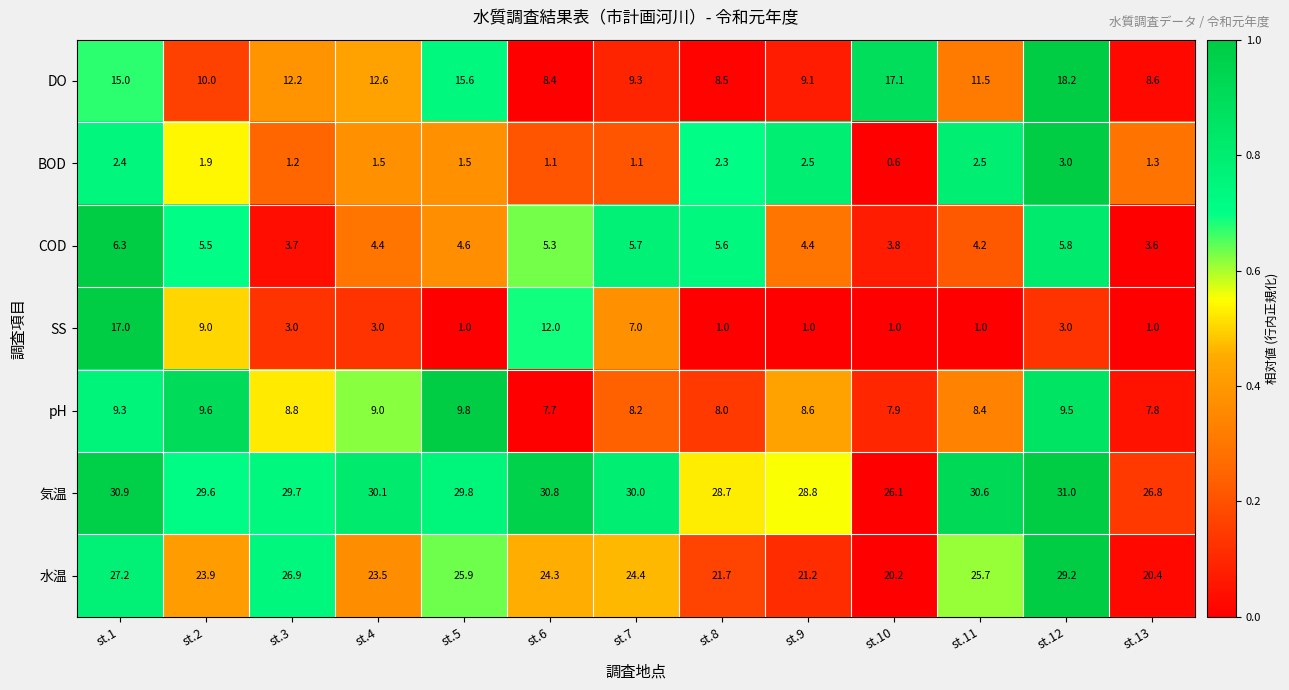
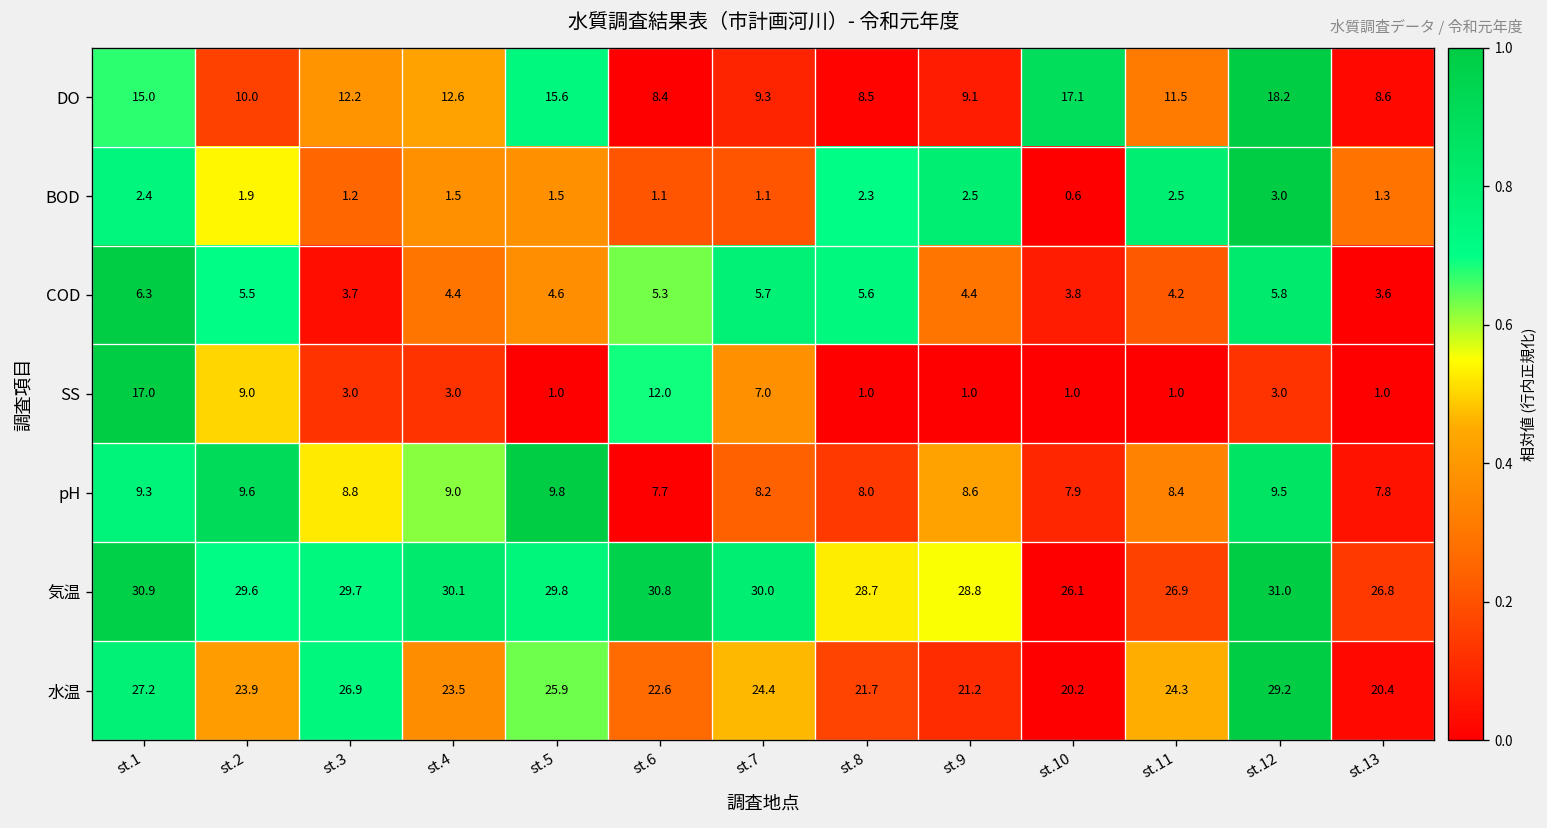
  {
    "DO": {
      "st.1": 15.0,
      "st.2": 10.0,
      "st.3": 12.2,
      "st.4": 12.6,
      "st.5": 15.6,
      "st.6": 8.4,
      "st.7": 9.3,
      "st.8": 8.5,
      "st.9": 9.1,
      "st.10": 17.1,
      "st.11": 11.5,
      "st.12": 18.2,
      "st.13": 8.6
    },
    "BOD": {
      "st.1": 2.4,
      "st.2": 1.9,
      "st.3": 1.2,
      "st.4": 1.5,
      "st.5": 1.5,
      "st.6": 1.1,
      "st.7": 1.1,
      "st.8": 2.3,
      "st.9": 2.5,
      "st.10": 0.6,
      "st.11": 2.5,
      "st.12": 3.0,
      "st.13": 1.3
    },
    "COD": {
      "st.1": 6.3,
      "st.2": 5.5,
      "st.3": 3.7,
      "st.4": 4.4,
      "st.5": 4.6,
      "st.6": 5.3,
      "st.7": 5.7,
      "st.8": 5.6,
      "st.9": 4.4,
      "st.10": 3.8,
      "st.11": 4.2,
      "st.12": 5.8,
      "st.13": 3.6
    },
    "SS": {
      "st.1": 17.0,
      "st.2": 9.0,
      "st.3": 3.0,
      "st.4": 3.0,
      "st.5": 1.0,
      "st.6": 12.0,
      "st.7": 7.0,
      "st.8": 1.0,
      "st.9": 1.0,
      "st.10": 1.0,
      "st.11": 1.0,
      "st.12": 3.0,
      "st.13": 1.0
    },
    "pH": {
      "st.1": 9.3,
      "st.2": 9.6,
      "st.3": 8.8,
      "st.4": 9.0,
      "st.5": 9.8,
      "st.6": 7.7,
      "st.7": 8.2,
      "st.8": 8.0,
      "st.9": 8.6,
      "st.10": 7.9,
      "st.11": 8.4,
      "st.12": 9.5,
      "st.13": 7.8
    },
    "気温": {
      "st.1": 30.9,
      "st.2": 29.6,
      "st.3": 29.7,
      "st.4": 30.1,
      "st.5": 29.8,
      "st.6": 30.8,
      "st.7": 30.0,
      "st.8": 28.7,
      "st.9": 28.8,
      "st.10": 26.1,
-     "st.11": 30.6,
+     "st.11": 26.9,
      "st.12": 31.0,
      "st.13": 26.8
    },
    "水温": {
      "st.1": 27.2,
      "st.2": 23.9,
      "st.3": 26.9,
      "st.4": 23.5,
      "st.5": 25.9,
-     "st.6": 24.3,
+     "st.6": 22.6,
      "st.7": 24.4,
      "st.8": 21.7,
      "st.9": 21.2,
      "st.10": 20.2,
-     "st.11": 25.7,
+     "st.11": 24.3,
      "st.12": 29.2,
      "st.13": 20.4
    }
  }
